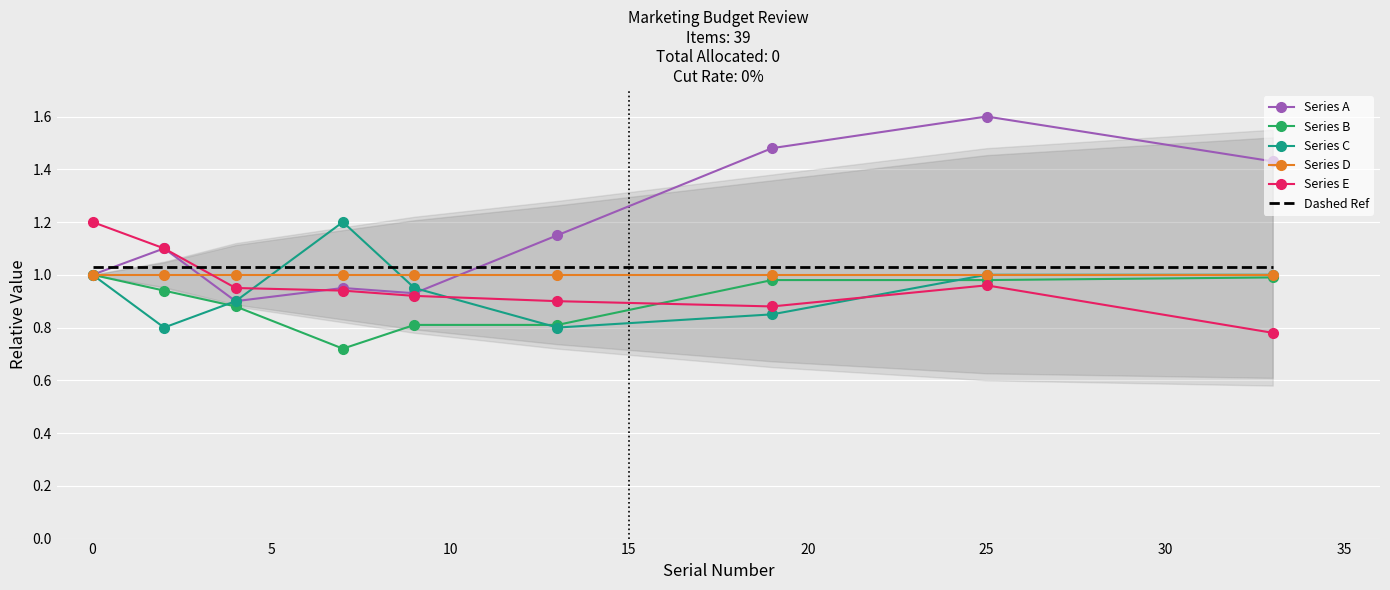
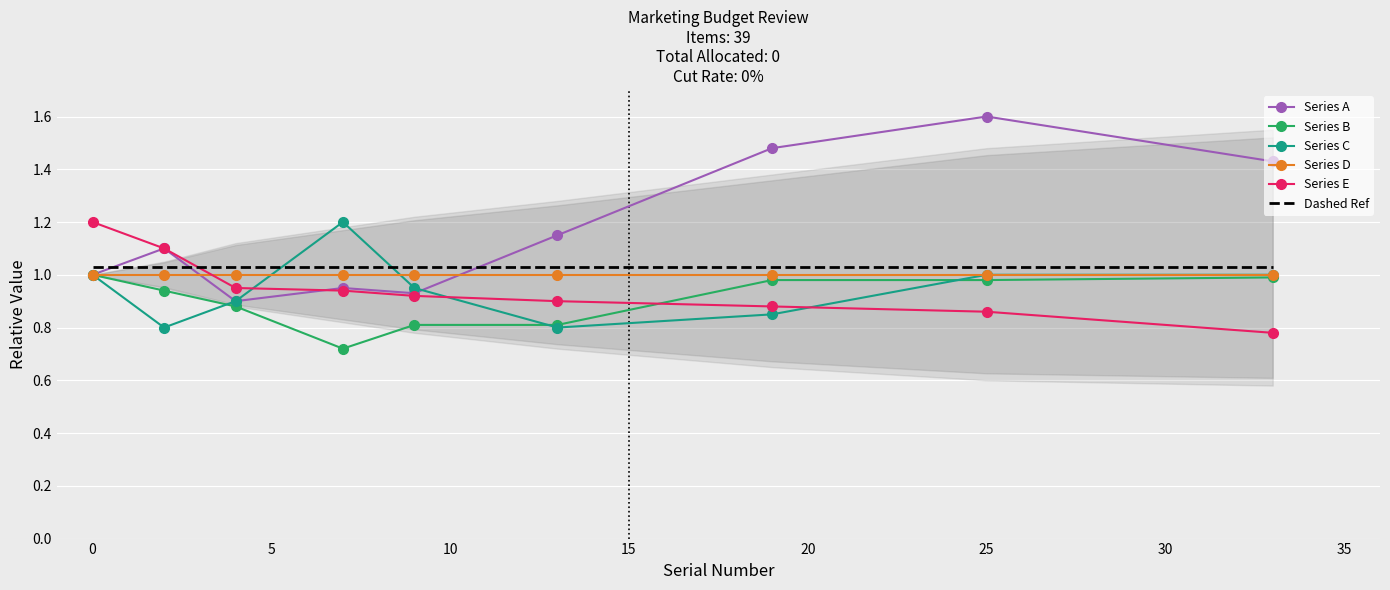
  {
    "Series A": {
      "25": 1.60
    },
    "Series E": {
      "0": 1.20,
-     "25": 0.96
+     "25": 0.86
    },
    "Dashed Ref": {
      "0": 1.03,
      "25": 1.03
    }
  }
